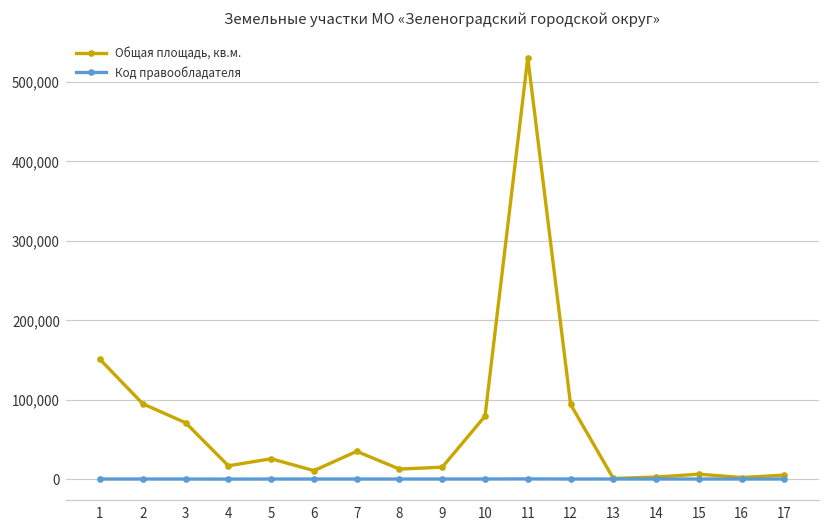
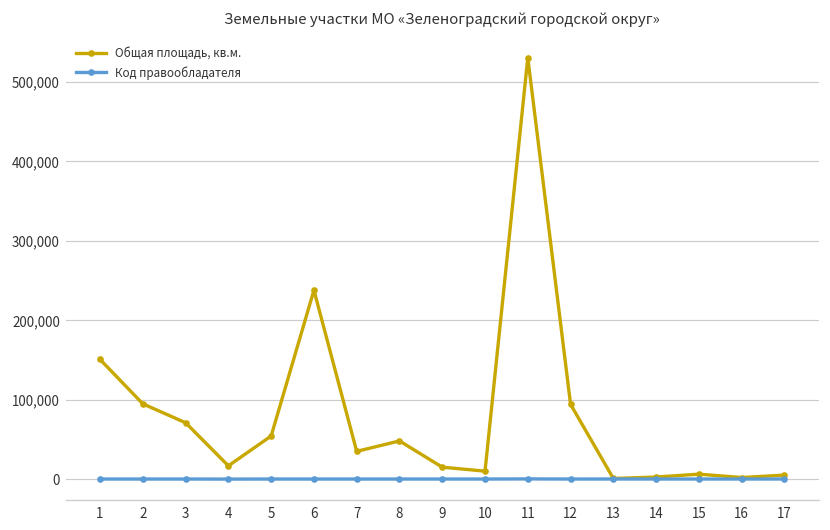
  {
    "Общая площадь, кв.м.": {
      "1": "150,000",
      "2": "90,000",
      "3": "70,000",
      "4": "20,000",
-     "5": "30,000",
-     "6": "10,000",
+     "5": "50,000",
+     "6": "240,000",
      "7": "30,000",
-     "8": "10,000",
+     "8": "50,000",
      "9": "20,000",
-     "10": "80,000",
+     "10": "10,000",
      "11": "530,000",
      "12": "90,000",
      "15": "10,000",
      "17": "10,000"
    },
    "Код правообладателя": {
      "1": "0",
      "2": "0",
      "3": "0",
      "4": "0",
      "5": "0",
      "6": "0",
      "7": "0",
      "8": "0",
      "9": "0",
      "10": "0",
      "11": "0",
      "12": "0",
      "15": "0",
      "17": "0"
    }
  }
